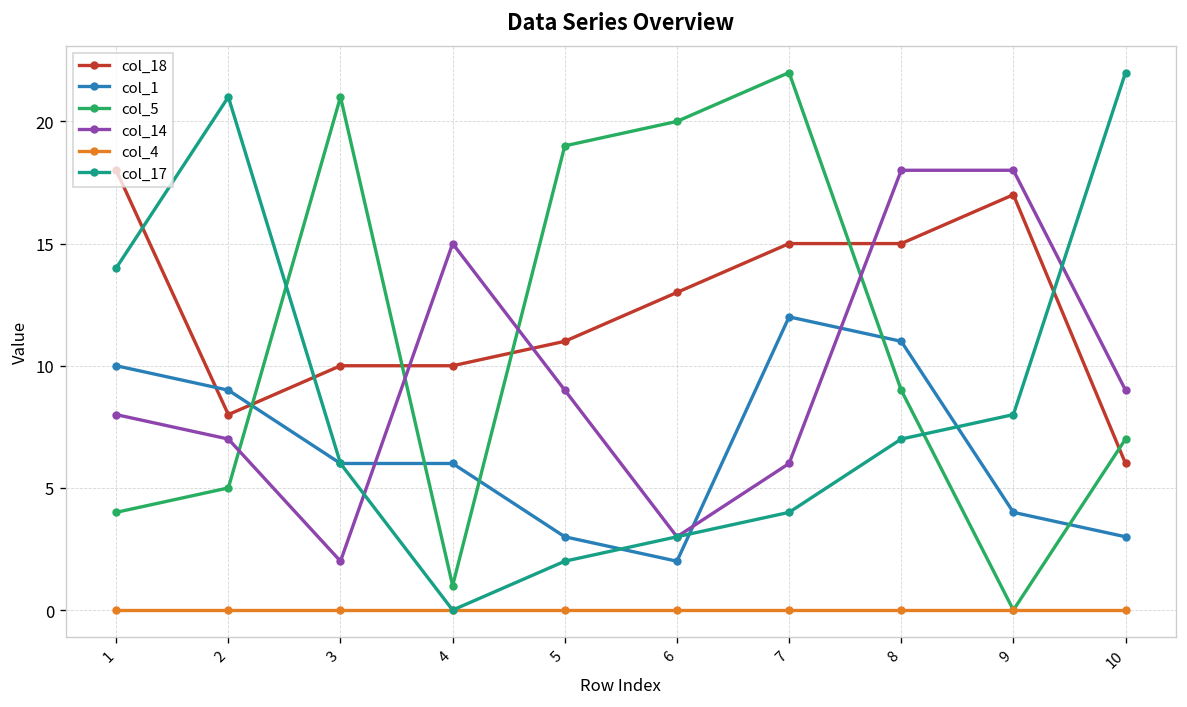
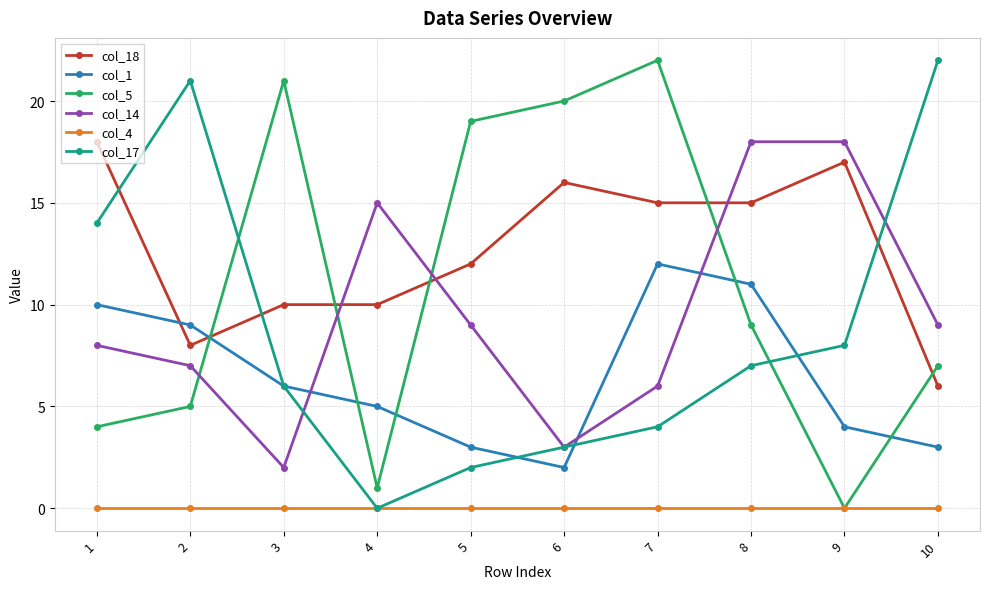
  {
    "col_18": {
      "2": 8,
      "3": 10,
      "4": 10,
-     "5": 11,
-     "6": 13,
+     "5": 12,
+     "6": 16,
      "7": 15,
      "8": 15,
      "9": 17,
      "10": 6
    },
    "col_1": {
      "1": 10,
      "2": 9,
-     "4": 6,
+     "4": 5,
      "5": 3,
      "6": 2,
      "7": 12,
      "8": 11,
      "9": 4,
      "10": 3
    },
    "col_14": {
      "1": 8,
      "2": 7,
      "3": 2,
      "4": 15,
      "5": 9,
      "7": 6,
      "8": 18,
      "9": 18,
      "10": 9
    },
    "col_4": {
      "1": 0,
      "2": 0,
      "3": 0,
      "5": 0,
      "6": 0,
      "7": 0,
      "8": 0,
      "10": 0
    }
  }
